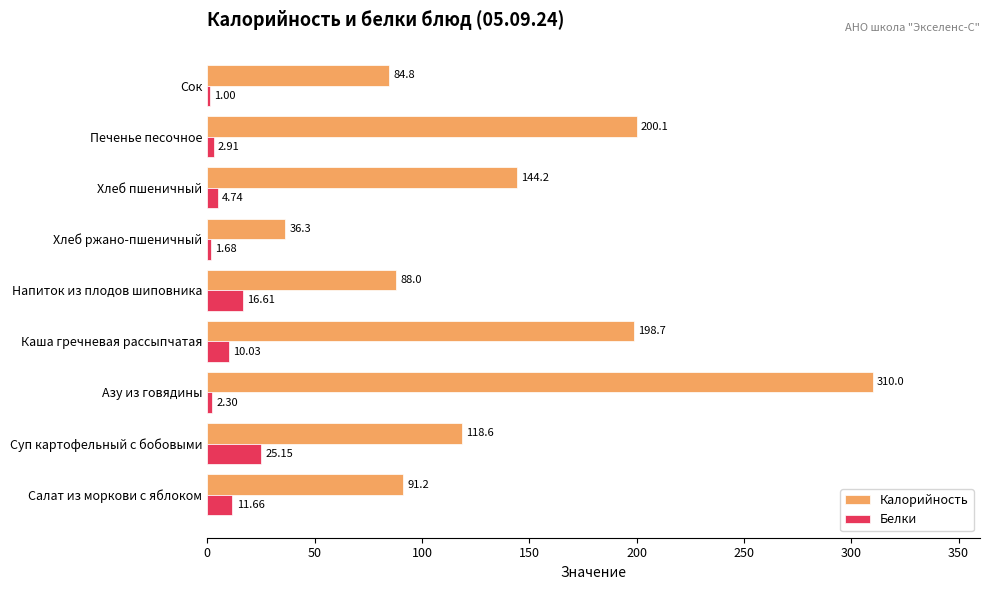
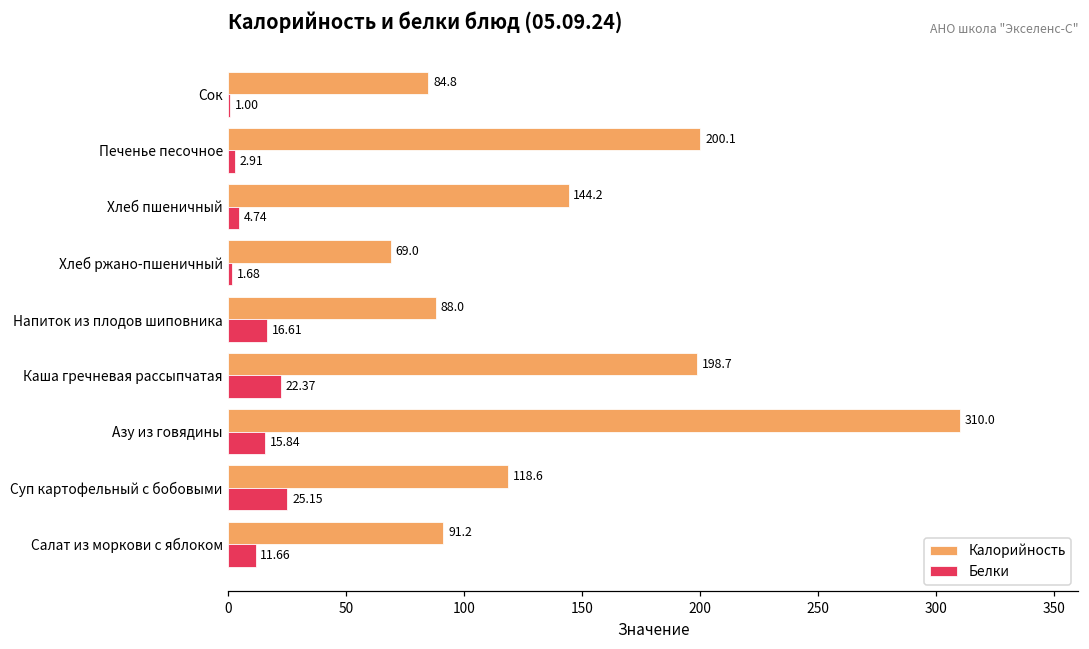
  {
    "Калорийность": {
      "Сок": 84.8,
      "Печенье песочное": 200.1,
      "Хлеб пшеничный": 144.2,
-     "Хлеб ржано-пшеничный": 36.3,
+     "Хлеб ржано-пшеничный": 69.0,
      "Напиток из плодов шиповника": 88.0,
      "Каша гречневая рассыпчатая": 198.7,
      "Азу из говядины": 310.0,
      "Суп картофельный с бобовыми": 118.6,
      "Салат из моркови с яблоком": 91.2
    },
    "Белки": {
      "Сок": 1.00,
      "Печенье песочное": 2.91,
      "Хлеб пшеничный": 4.74,
      "Хлеб ржано-пшеничный": 1.68,
      "Напиток из плодов шиповника": 16.61,
-     "Каша гречневая рассыпчатая": 10.03,
-     "Азу из говядины": 2.30,
+     "Каша гречневая рассыпчатая": 22.37,
+     "Азу из говядины": 15.84,
      "Суп картофельный с бобовыми": 25.15,
      "Салат из моркови с яблоком": 11.66
    }
  }
